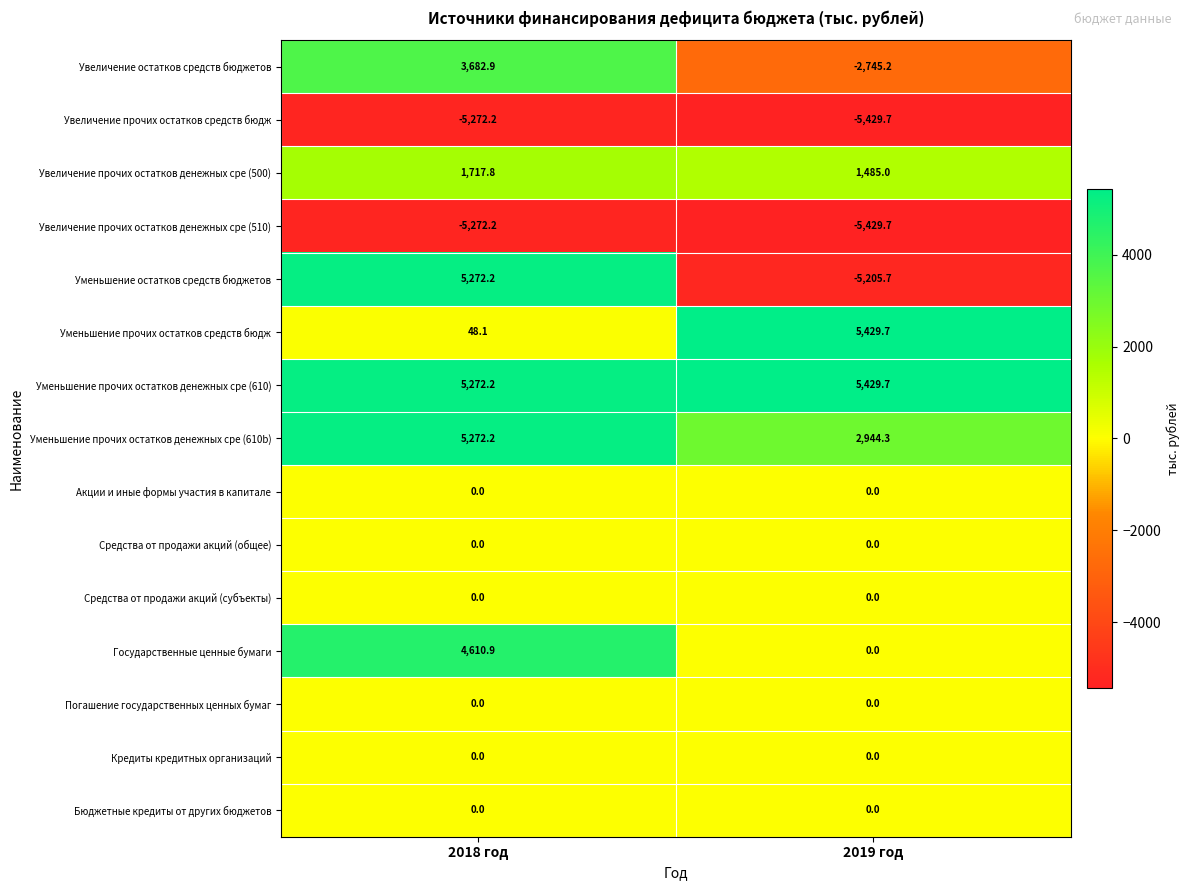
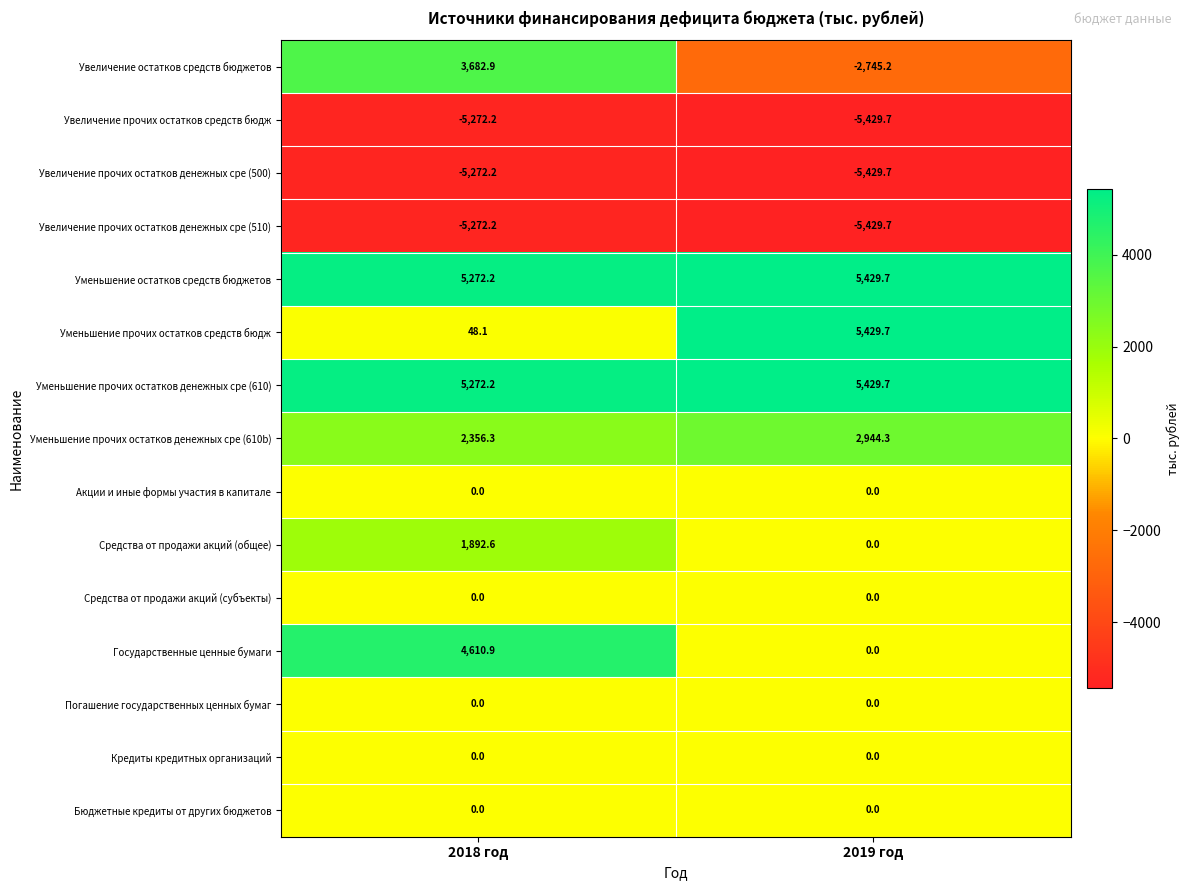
  {
    "Увеличение остатков средств бюджетов": {
      "2018 год": "3,682.9",
      "2019 год": "-2,745.2"
    },
    "Увеличение прочих остатков средств бюдж": {
      "2018 год": "-5,272.2",
      "2019 год": "-5,429.7"
    },
    "Увеличение прочих остатков денежных сре (500)": {
-     "2018 год": "1,717.8",
-     "2019 год": "1,485.0"
+     "2018 год": "-5,272.2",
+     "2019 год": "-5,429.7"
    },
    "Увеличение прочих остатков денежных сре (510)": {
      "2018 год": "-5,272.2",
      "2019 год": "-5,429.7"
    },
    "Уменьшение остатков средств бюджетов": {
      "2018 год": "5,272.2",
-     "2019 год": "-5,205.7"
+     "2019 год": "5,429.7"
    },
    "Уменьшение прочих остатков средств бюдж": {
      "2018 год": "48.1",
      "2019 год": "5,429.7"
    },
    "Уменьшение прочих остатков денежных сре (610)": {
      "2018 год": "5,272.2",
      "2019 год": "5,429.7"
    },
    "Уменьшение прочих остатков денежных сре (610b)": {
-     "2018 год": "5,272.2",
+     "2018 год": "2,356.3",
      "2019 год": "2,944.3"
    },
    "Акции и иные формы участия в капитале": {
      "2018 год": "0.0",
      "2019 год": "0.0"
    },
    "Средства от продажи акций (общее)": {
-     "2018 год": "0.0",
+     "2018 год": "1,892.6",
      "2019 год": "0.0"
    },
    "Средства от продажи акций (субъекты)": {
      "2018 год": "0.0",
      "2019 год": "0.0"
    },
    "Государственные ценные бумаги": {
      "2018 год": "4,610.9",
      "2019 год": "0.0"
    },
    "Погашение государственных ценных бумаг": {
      "2018 год": "0.0",
      "2019 год": "0.0"
    },
    "Кредиты кредитных организаций": {
      "2018 год": "0.0",
      "2019 год": "0.0"
    },
    "Бюджетные кредиты от других бюджетов": {
      "2018 год": "0.0",
      "2019 год": "0.0"
    }
  }
